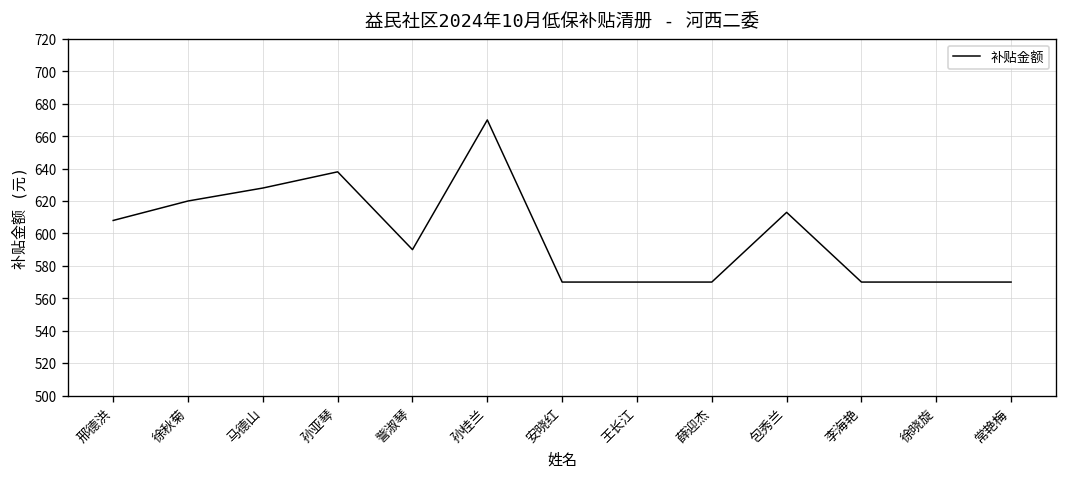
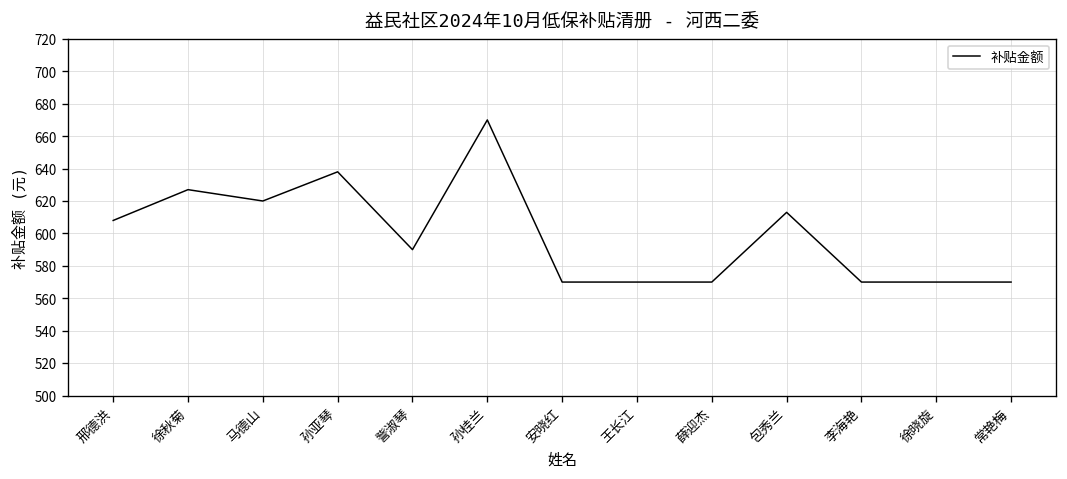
  {
    "邢德洪": 608,
-   "徐秋菊": 620,
-   "马德山": 628,
+   "徐秋菊": 627,
+   "马德山": 620,
    "孙亚琴": 638,
    "訾淑琴": 590,
    "孙桂兰": 670,
    "安晓红": 570,
    "王长江": 570,
    "薛迎杰": 570,
    "包秀兰": 613,
    "李海艳": 570,
    "徐晓旋": 570,
    "常艳梅": 570
  }
